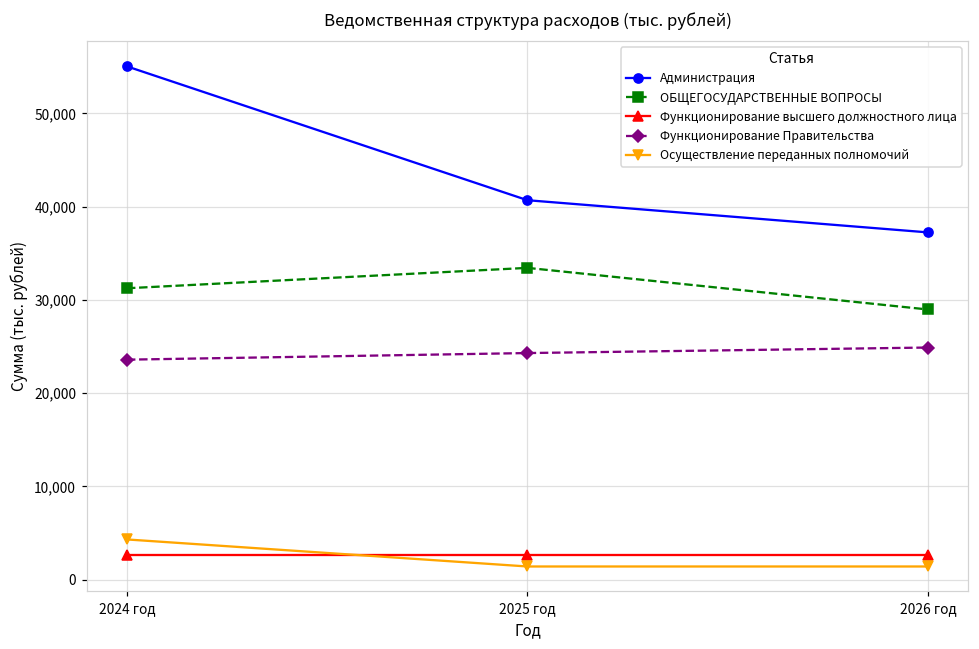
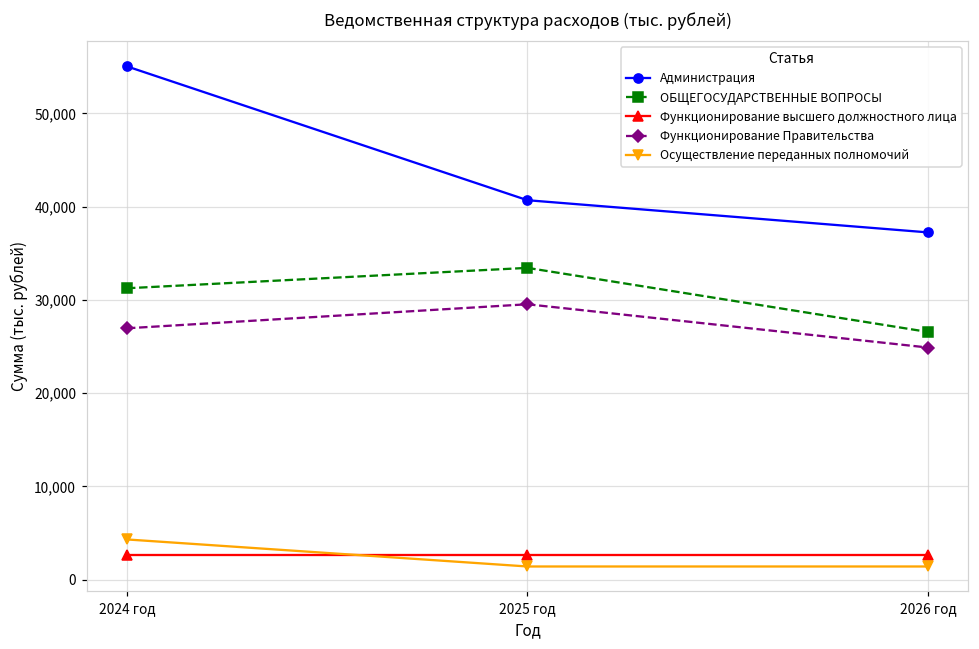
  {
    "Администрация": {
      "2024 год": "55,000",
      "2025 год": "41,000",
      "2026 год": "37,000"
    },
    "ОБЩЕГОСУДАРСТВЕННЫЕ ВОПРОСЫ": {
      "2024 год": "31,000",
      "2025 год": "33,000",
-     "2026 год": "29,000"
+     "2026 год": "27,000"
    },
    "Функционирование высшего должностного лица": {
      "2024 год": "3,000",
      "2025 год": "3,000",
      "2026 год": "3,000"
    },
    "Функционирование Правительства": {
-     "2024 год": "24,000",
-     "2025 год": "24,000",
+     "2024 год": "27,000",
+     "2025 год": "30,000",
      "2026 год": "25,000"
    },
    "Осуществление переданных полномочий": {
      "2024 год": "4,000",
      "2025 год": "1,000",
      "2026 год": "1,000"
    }
  }
